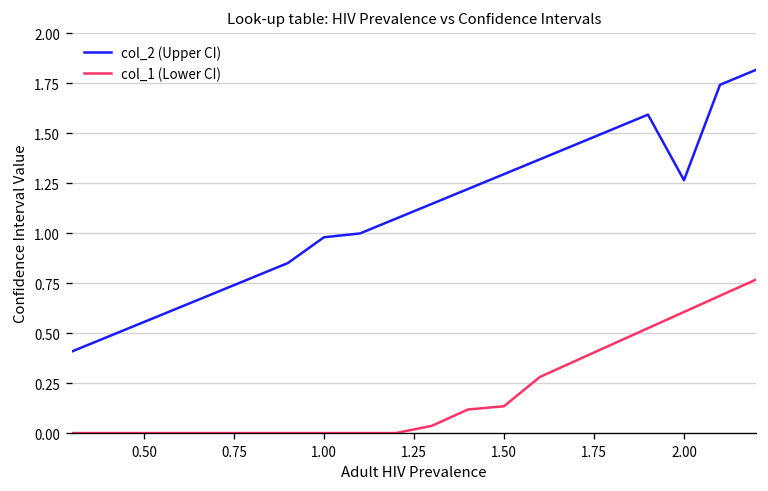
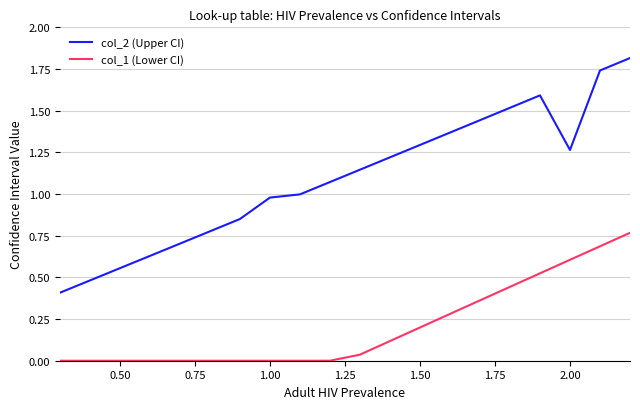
  {
    "col_2 (Upper CI)": {
      "0.50": 0.56,
      "1.00": 0.98,
      "1.50": 1.29,
      "2.00": 1.26
    },
    "col_1 (Lower CI)": {
      "0.50": 0.00,
      "1.00": 0.00,
-     "1.50": 0.13,
+     "1.50": 0.20,
      "2.00": 0.61
    }
  }
